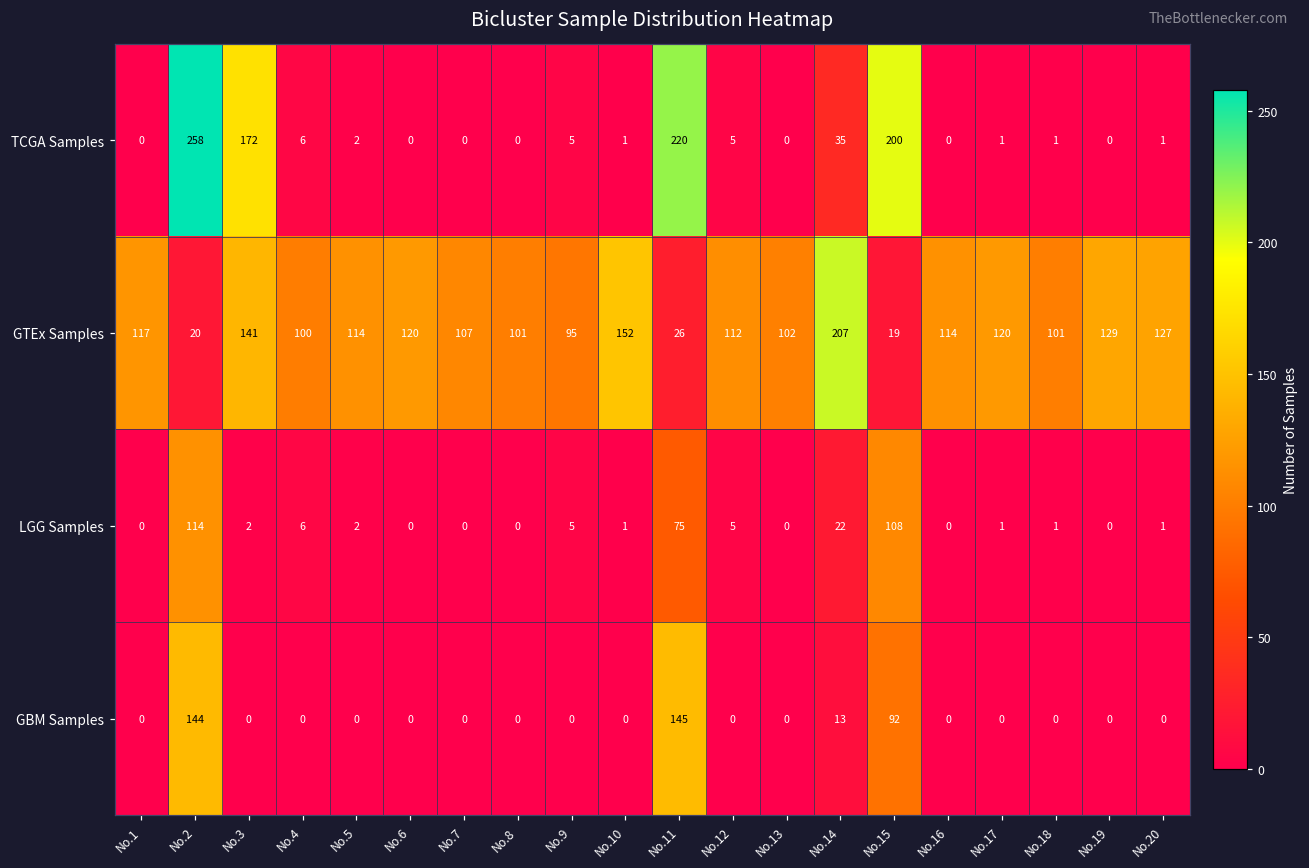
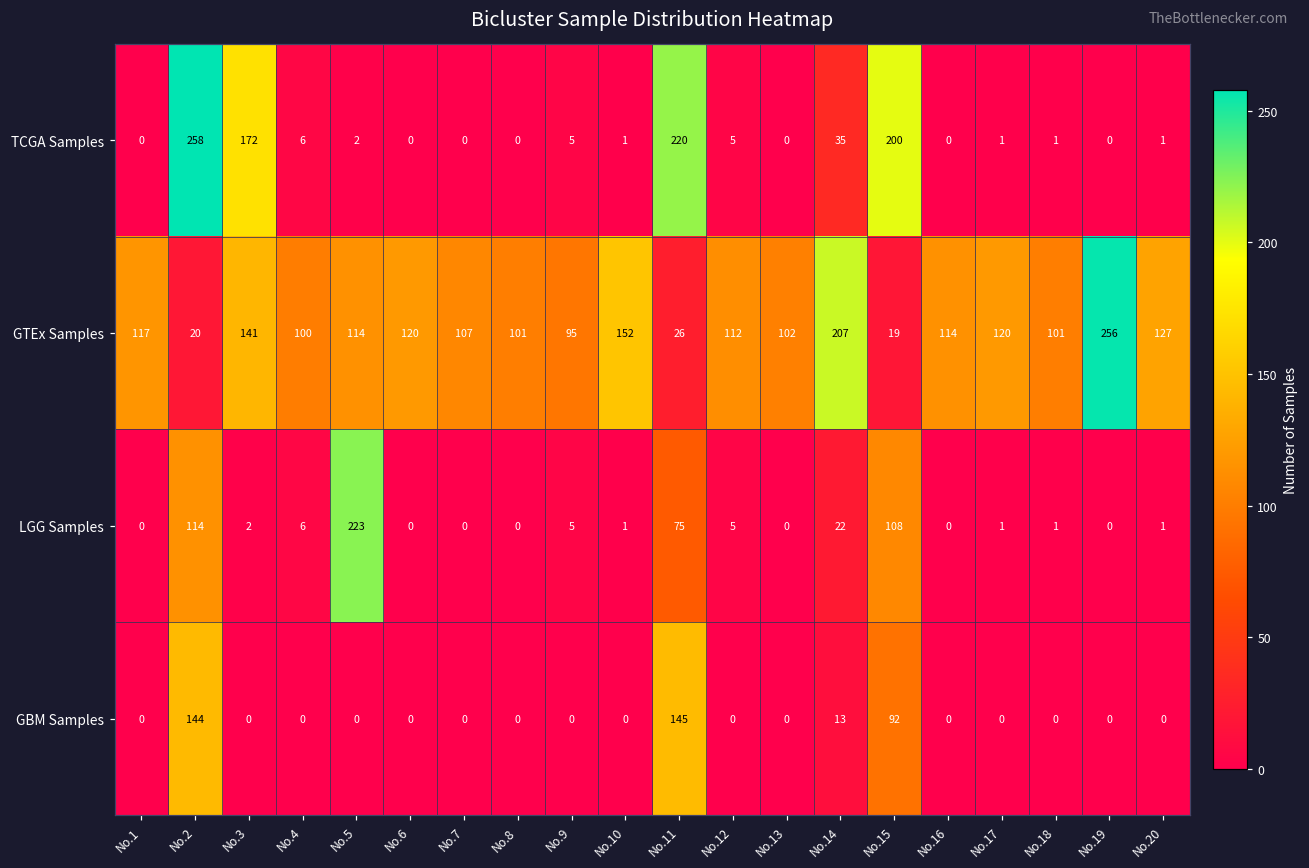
  {
    "TCGA Samples": {
      "No.1": 0,
      "No.2": 258,
      "No.3": 172,
      "No.4": 6,
      "No.5": 2,
      "No.6": 0,
      "No.7": 0,
      "No.8": 0,
      "No.9": 5,
      "No.10": 1,
      "No.11": 220,
      "No.12": 5,
      "No.13": 0,
      "No.14": 35,
      "No.15": 200,
      "No.16": 0,
      "No.17": 1,
      "No.18": 1,
      "No.19": 0,
      "No.20": 1
    },
    "GTEx Samples": {
      "No.1": 117,
      "No.2": 20,
      "No.3": 141,
      "No.4": 100,
      "No.5": 114,
      "No.6": 120,
      "No.7": 107,
      "No.8": 101,
      "No.9": 95,
      "No.10": 152,
      "No.11": 26,
      "No.12": 112,
      "No.13": 102,
      "No.14": 207,
      "No.15": 19,
      "No.16": 114,
      "No.17": 120,
      "No.18": 101,
-     "No.19": 129,
+     "No.19": 256,
      "No.20": 127
    },
    "LGG Samples": {
      "No.1": 0,
      "No.2": 114,
      "No.3": 2,
      "No.4": 6,
-     "No.5": 2,
+     "No.5": 223,
      "No.6": 0,
      "No.7": 0,
      "No.8": 0,
      "No.9": 5,
      "No.10": 1,
      "No.11": 75,
      "No.12": 5,
      "No.13": 0,
      "No.14": 22,
      "No.15": 108,
      "No.16": 0,
      "No.17": 1,
      "No.18": 1,
      "No.19": 0,
      "No.20": 1
    },
    "GBM Samples": {
      "No.1": 0,
      "No.2": 144,
      "No.3": 0,
      "No.4": 0,
      "No.5": 0,
      "No.6": 0,
      "No.7": 0,
      "No.8": 0,
      "No.9": 0,
      "No.10": 0,
      "No.11": 145,
      "No.12": 0,
      "No.13": 0,
      "No.14": 13,
      "No.15": 92,
      "No.16": 0,
      "No.17": 0,
      "No.18": 0,
      "No.19": 0,
      "No.20": 0
    }
  }
